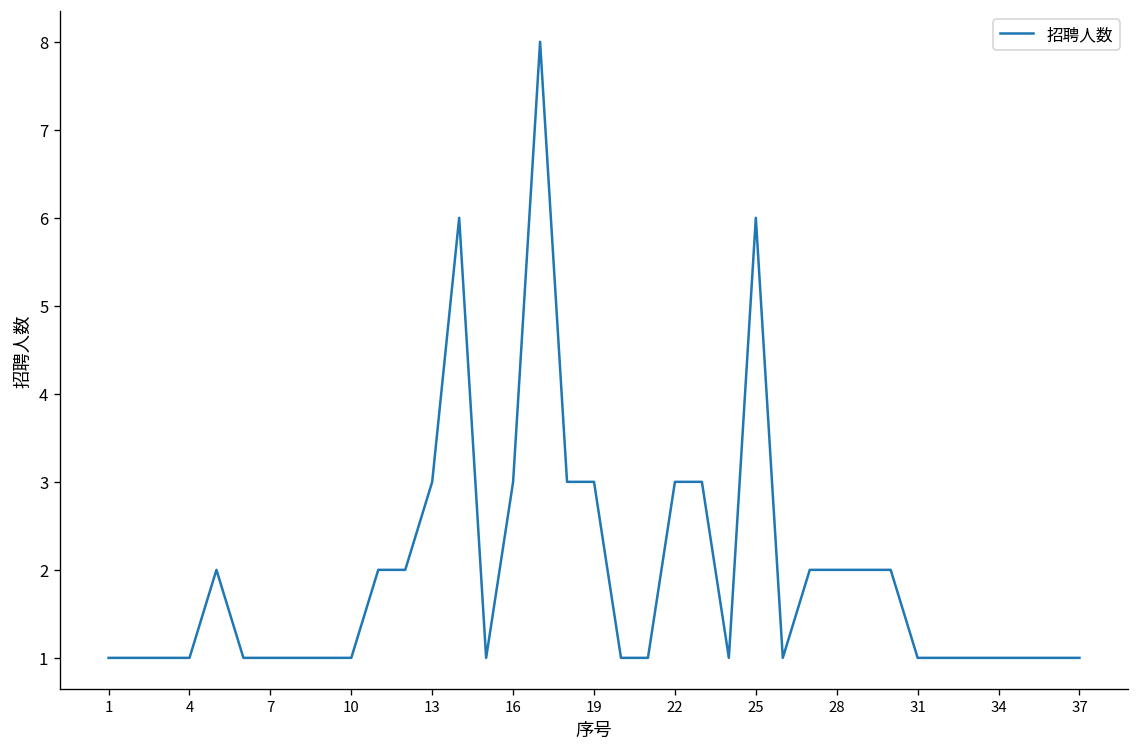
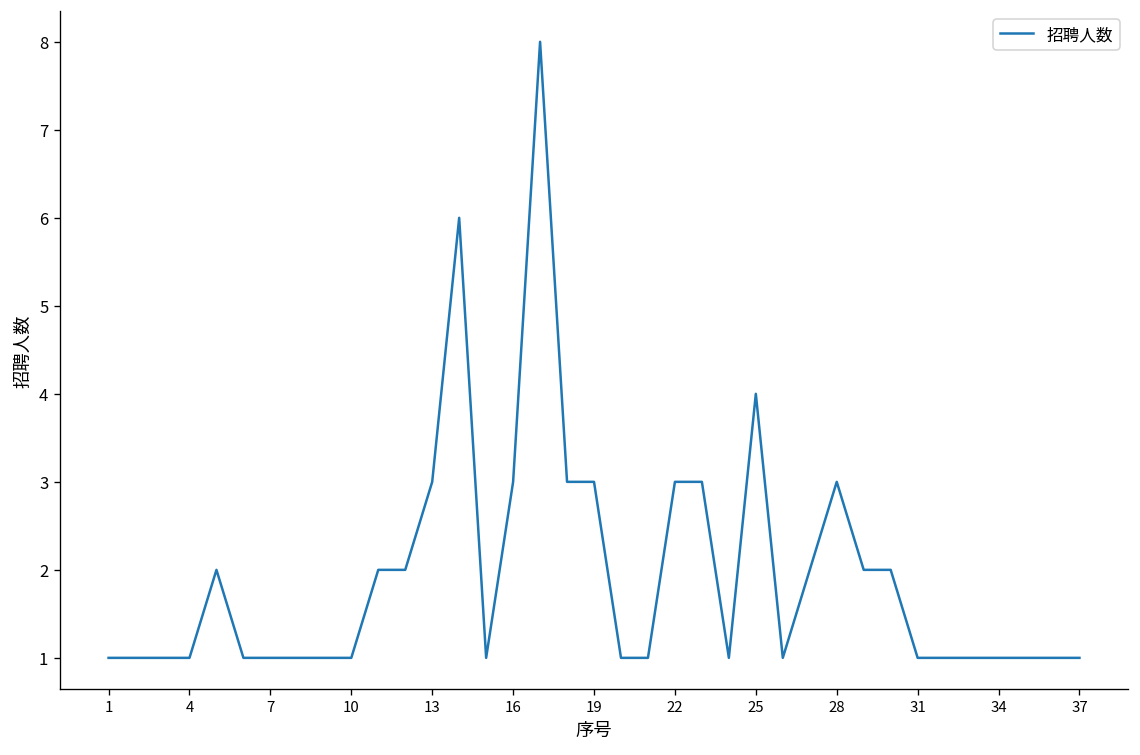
  {
    "1": 1,
    "4": 1,
    "7": 1,
    "10": 1,
    "13": 3,
    "16": 3,
    "19": 3,
    "22": 3,
-   "25": 6,
-   "28": 2,
+   "25": 4,
+   "28": 3,
    "31": 1,
    "34": 1,
    "37": 1
  }
